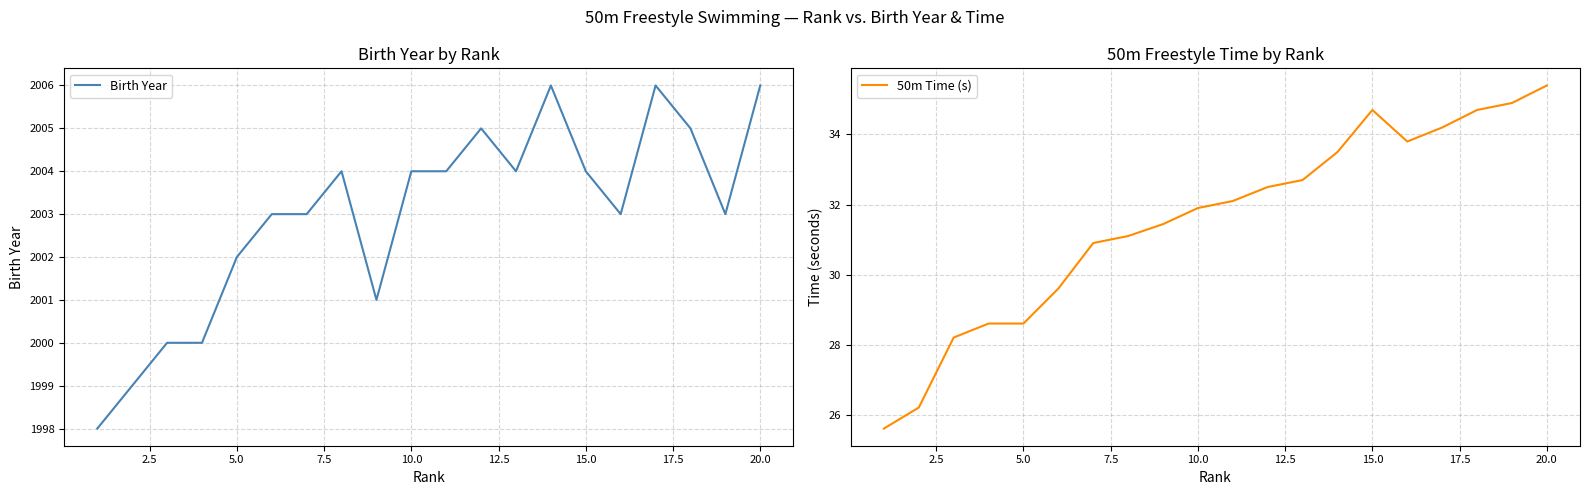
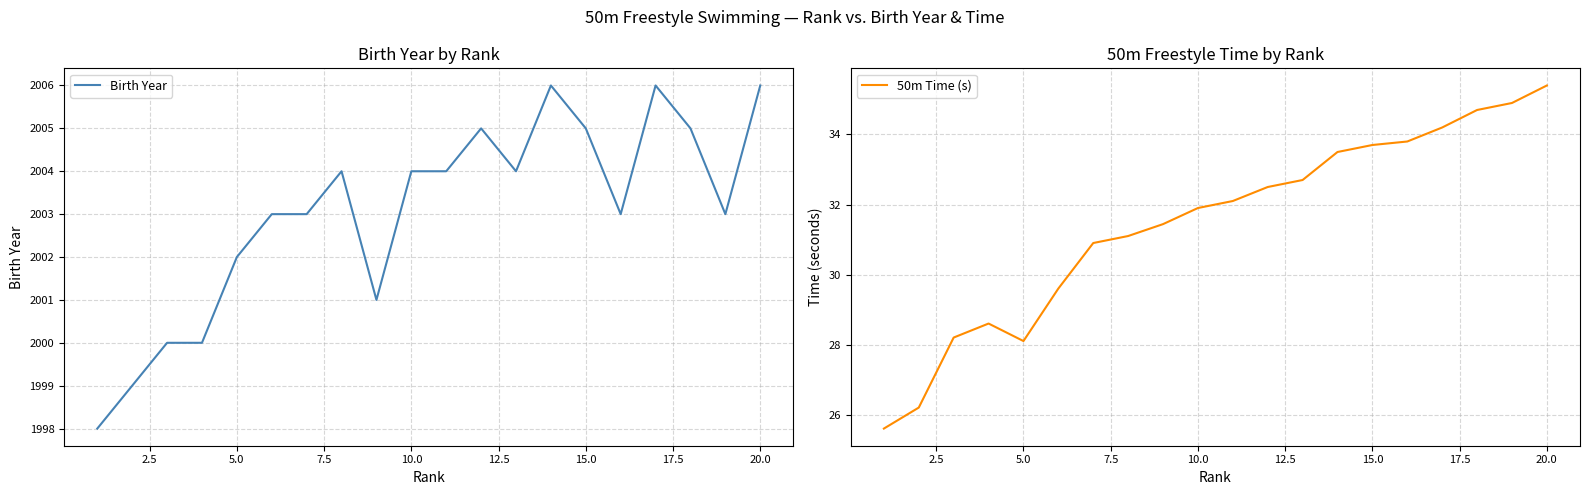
  {
    "Birth Year by Rank": {
      "5.0": 2002,
      "10.0": 2004,
-     "15.0": 2004,
+     "15.0": 2005,
      "20.0": 2006
    },
    "50m Freestyle Time by Rank": {
-     "5.0": 28.6,
+     "5.0": 28.1,
      "10.0": 31.9,
-     "15.0": 34.7,
+     "15.0": 33.7,
      "20.0": 35.4
    }
  }
